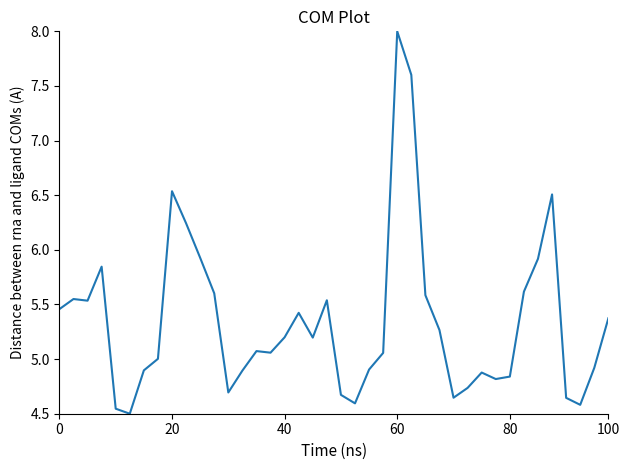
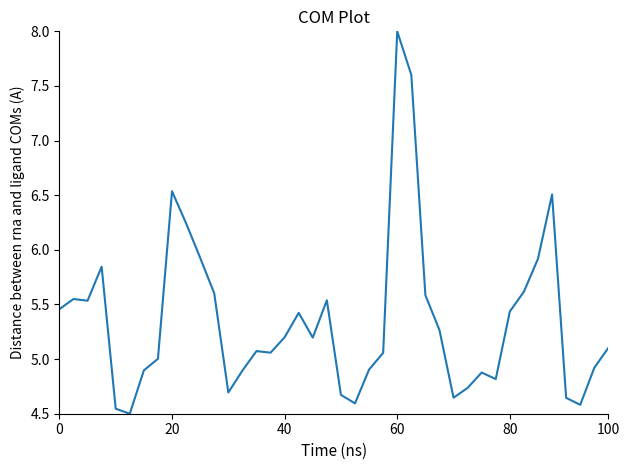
  {
    "0": 5.46,
    "40": 5.20,
    "60": 8.00,
-   "80": 4.84,
-   "100": 5.37
+   "80": 5.44,
+   "100": 5.10
  }
